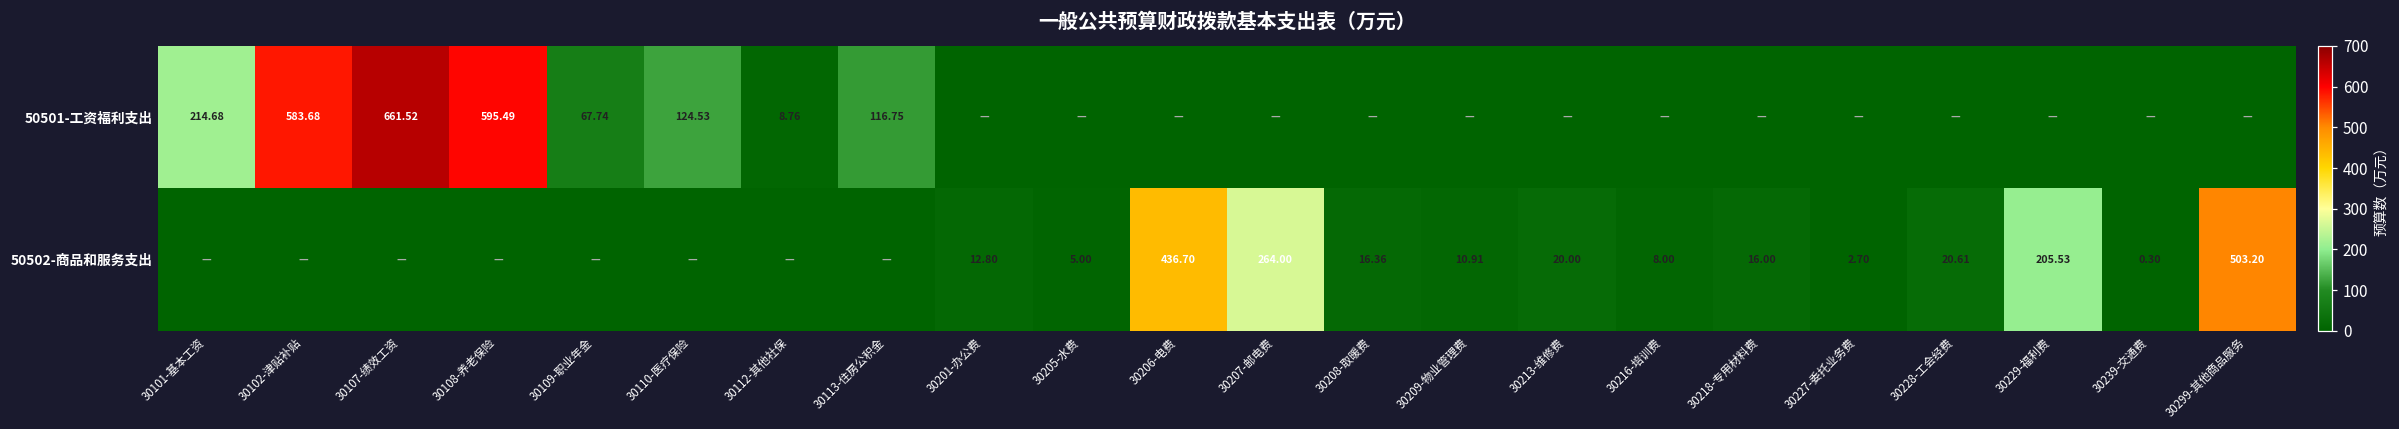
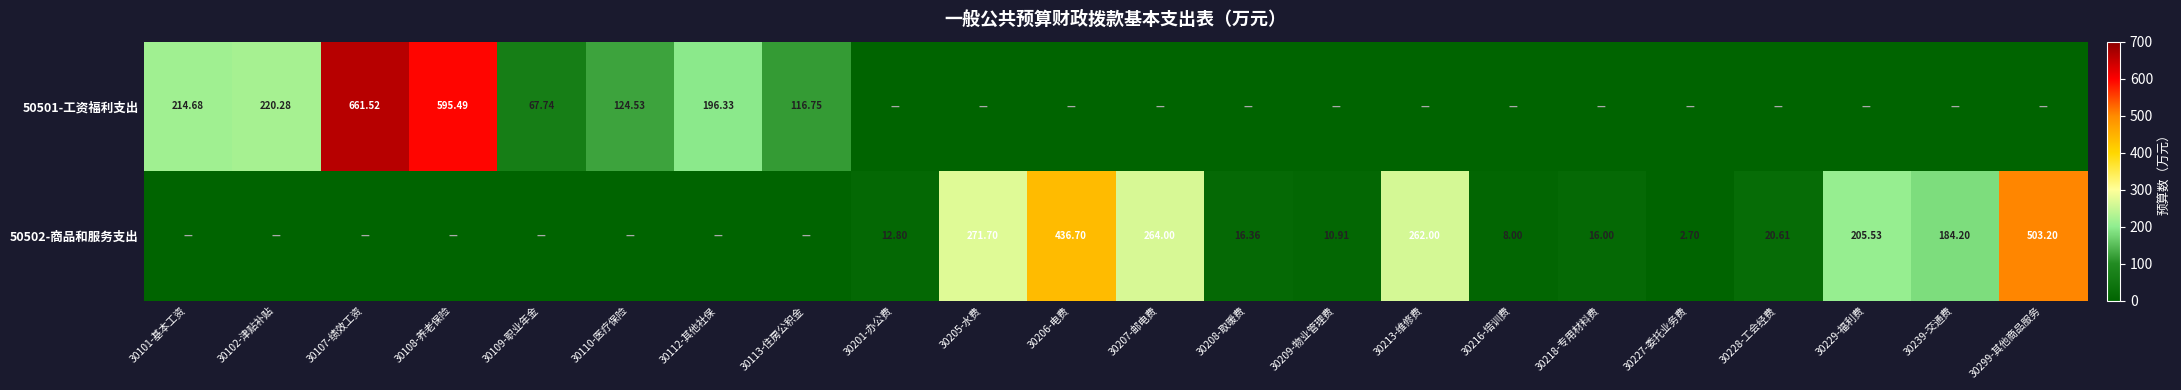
  {
    "50501-工资福利支出": {
      "30101-基本工资": 214.68,
-     "30102-津贴补贴": 583.68,
+     "30102-津贴补贴": 220.28,
      "30107-绩效工资": 661.52,
      "30108-养老保险": 595.49,
      "30109-职业年金": 67.74,
      "30110-医疗保险": 124.53,
-     "30112-其他社保": 8.76,
+     "30112-其他社保": 196.33,
      "30113-住房公积金": 116.75
    },
    "50502-商品和服务支出": {
      "30201-办公费": 12.80,
-     "30205-水费": 5.00,
+     "30205-水费": 271.70,
      "30206-电费": 436.70,
      "30207-邮电费": 264.00,
      "30208-取暖费": 16.36,
      "30209-物业管理费": 10.91,
-     "30213-维修费": 20.00,
+     "30213-维修费": 262.00,
      "30216-培训费": 8.00,
      "30218-专用材料费": 16.00,
      "30227-委托业务费": 2.70,
      "30228-工会经费": 20.61,
      "30229-福利费": 205.53,
-     "30239-交通费": 0.30,
+     "30239-交通费": 184.20,
      "30299-其他商品服务": 503.20
    }
  }
